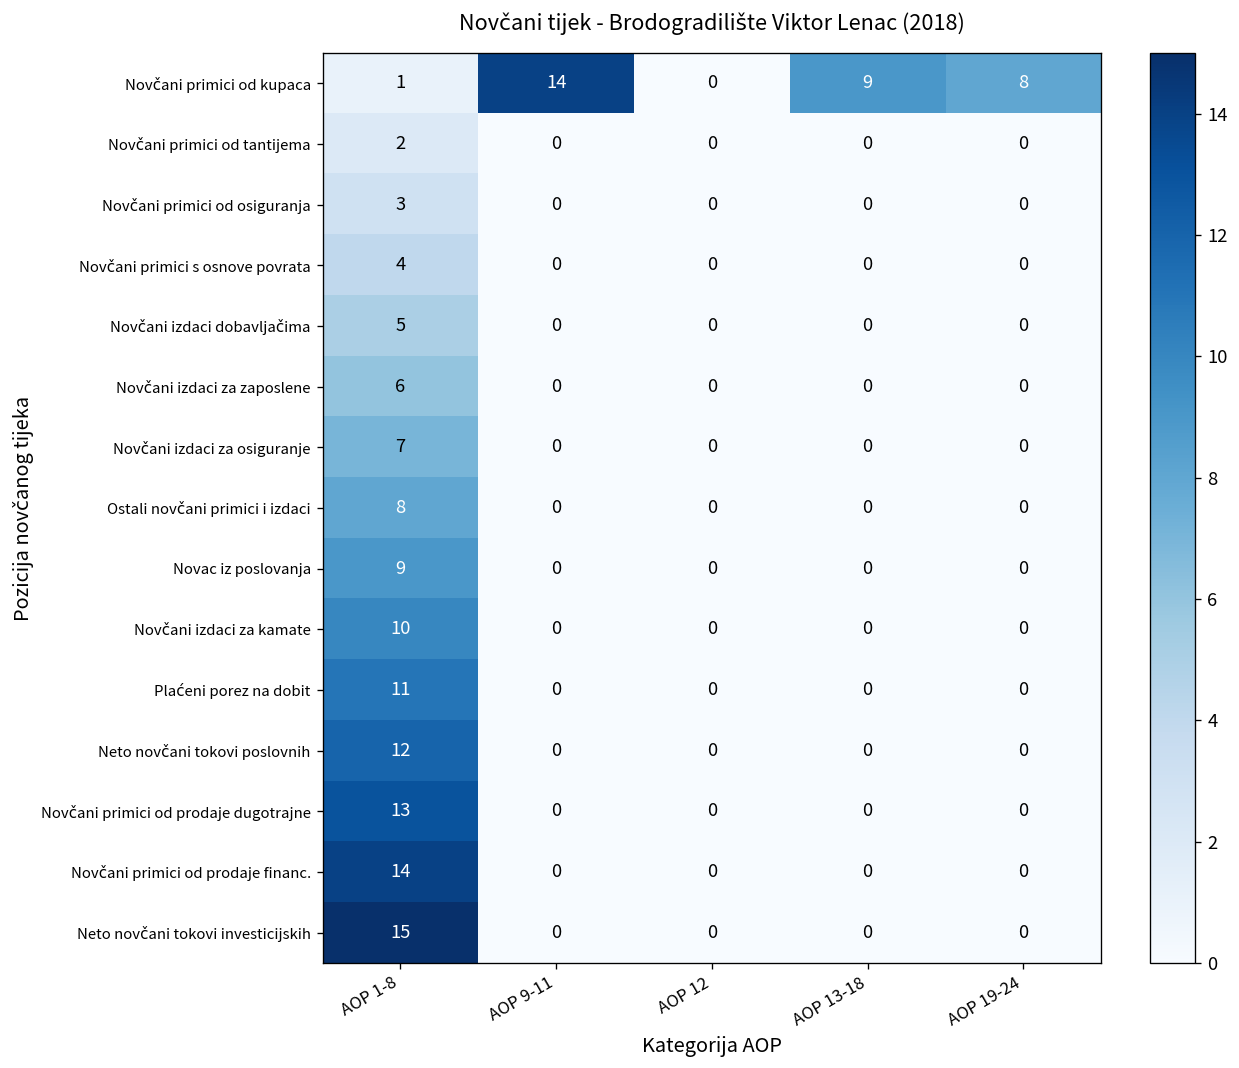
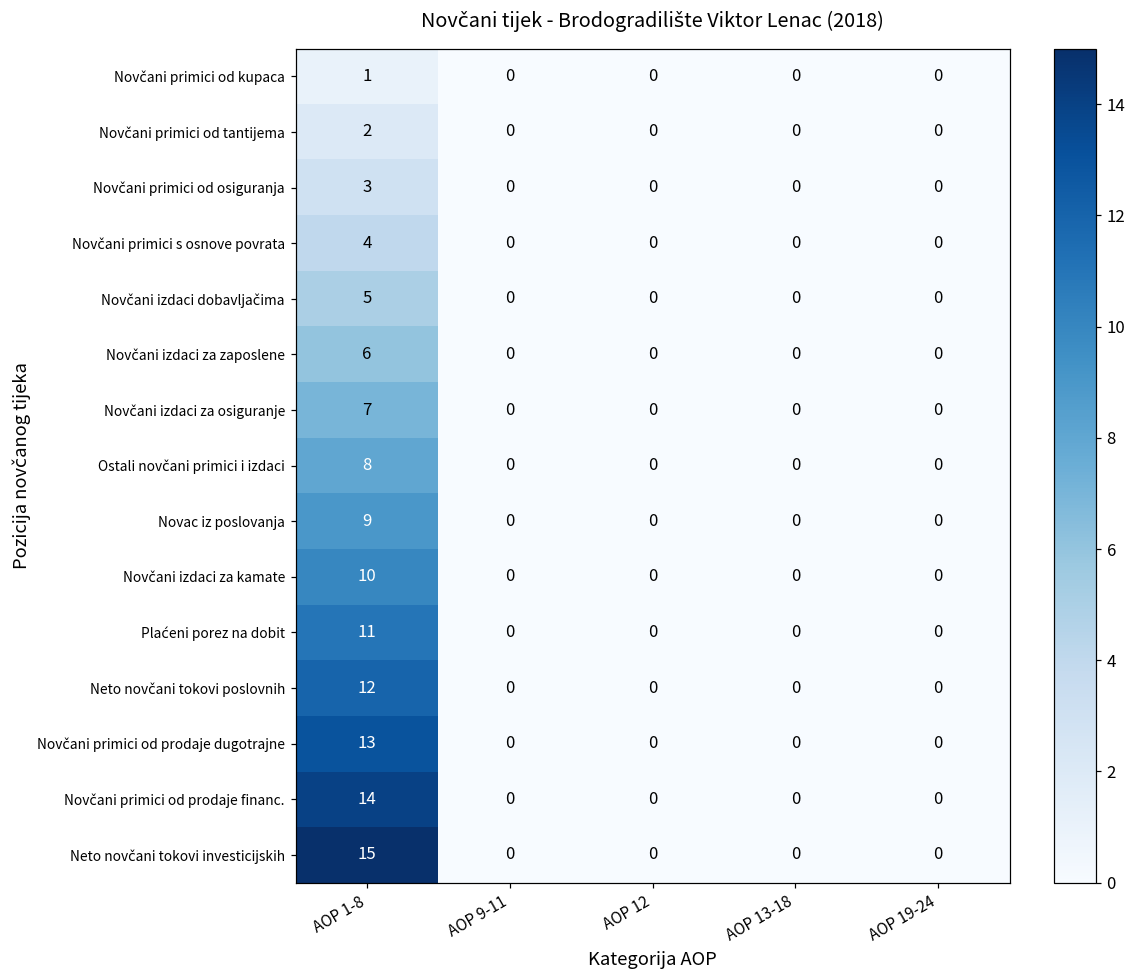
  {
    "Novčani primici od kupaca": {
      "AOP 1-8": 1,
-     "AOP 9-11": 14,
+     "AOP 9-11": 0,
      "AOP 12": 0,
-     "AOP 13-18": 9,
-     "AOP 19-24": 8
+     "AOP 13-18": 0,
+     "AOP 19-24": 0
    },
    "Novčani primici od tantijema": {
      "AOP 1-8": 2,
      "AOP 9-11": 0,
      "AOP 12": 0,
      "AOP 13-18": 0,
      "AOP 19-24": 0
    },
    "Novčani primici od osiguranja": {
      "AOP 1-8": 3,
      "AOP 9-11": 0,
      "AOP 12": 0,
      "AOP 13-18": 0,
      "AOP 19-24": 0
    },
    "Novčani primici s osnove povrata": {
      "AOP 1-8": 4,
      "AOP 9-11": 0,
      "AOP 12": 0,
      "AOP 13-18": 0,
      "AOP 19-24": 0
    },
    "Novčani izdaci dobavljačima": {
      "AOP 1-8": 5,
      "AOP 9-11": 0,
      "AOP 12": 0,
      "AOP 13-18": 0,
      "AOP 19-24": 0
    },
    "Novčani izdaci za zaposlene": {
      "AOP 1-8": 6,
      "AOP 9-11": 0,
      "AOP 12": 0,
      "AOP 13-18": 0,
      "AOP 19-24": 0
    },
    "Novčani izdaci za osiguranje": {
      "AOP 1-8": 7,
      "AOP 9-11": 0,
      "AOP 12": 0,
      "AOP 13-18": 0,
      "AOP 19-24": 0
    },
    "Ostali novčani primici i izdaci": {
      "AOP 1-8": 8,
      "AOP 9-11": 0,
      "AOP 12": 0,
      "AOP 13-18": 0,
      "AOP 19-24": 0
    },
    "Novac iz poslovanja": {
      "AOP 1-8": 9,
      "AOP 9-11": 0,
      "AOP 12": 0,
      "AOP 13-18": 0,
      "AOP 19-24": 0
    },
    "Novčani izdaci za kamate": {
      "AOP 1-8": 10,
      "AOP 9-11": 0,
      "AOP 12": 0,
      "AOP 13-18": 0,
      "AOP 19-24": 0
    },
    "Plaćeni porez na dobit": {
      "AOP 1-8": 11,
      "AOP 9-11": 0,
      "AOP 12": 0,
      "AOP 13-18": 0,
      "AOP 19-24": 0
    },
    "Neto novčani tokovi poslovnih": {
      "AOP 1-8": 12,
      "AOP 9-11": 0,
      "AOP 12": 0,
      "AOP 13-18": 0,
      "AOP 19-24": 0
    },
    "Novčani primici od prodaje dugotrajne": {
      "AOP 1-8": 13,
      "AOP 9-11": 0,
      "AOP 12": 0,
      "AOP 13-18": 0,
      "AOP 19-24": 0
    },
    "Novčani primici od prodaje financ.": {
      "AOP 1-8": 14,
      "AOP 9-11": 0,
      "AOP 12": 0,
      "AOP 13-18": 0,
      "AOP 19-24": 0
    },
    "Neto novčani tokovi investicijskih": {
      "AOP 1-8": 15,
      "AOP 9-11": 0,
      "AOP 12": 0,
      "AOP 13-18": 0,
      "AOP 19-24": 0
    }
  }
